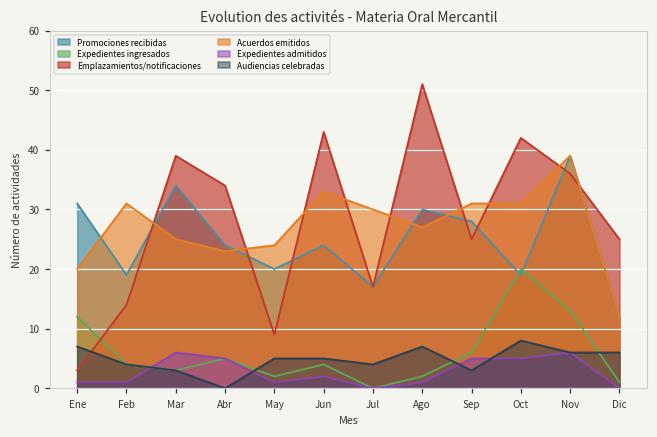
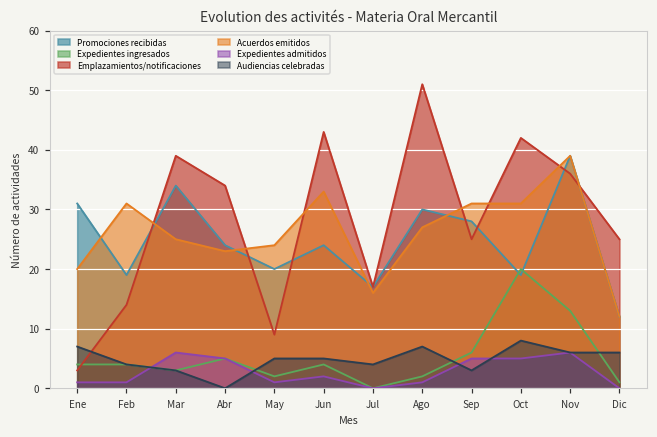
  {
    "Expedientes ingresados": {
-     "Ene": 12,
+     "Ene": 4,
      "May": 2,
      "Jun": 4,
      "Ago": 2,
      "Sep": 6,
      "Oct": 20,
      "Nov": 13,
      "Dic": 1
    },
    "Emplazamientos/notificaciones": {
      "Ene": 3,
      "Feb": 14,
      "Mar": 39,
      "Abr": 34,
      "May": 9,
      "Jun": 43,
      "Ago": 51,
      "Sep": 25,
      "Oct": 42,
      "Nov": 36,
      "Dic": 25
    },
    "Acuerdos emitidos": {
      "Ene": 20,
      "Feb": 31,
      "Mar": 25,
      "Abr": 23,
      "May": 24,
      "Jun": 33,
-     "Jul": 30,
+     "Jul": 16,
      "Ago": 27,
      "Sep": 31,
      "Oct": 31
    },
    "Expedientes admitidos": {
      "Ene": 1,
      "Feb": 1,
      "Mar": 6,
      "May": 1,
      "Jun": 2,
      "Ago": 1,
      "Sep": 5,
      "Oct": 5,
      "Dic": 0
    }
  }
